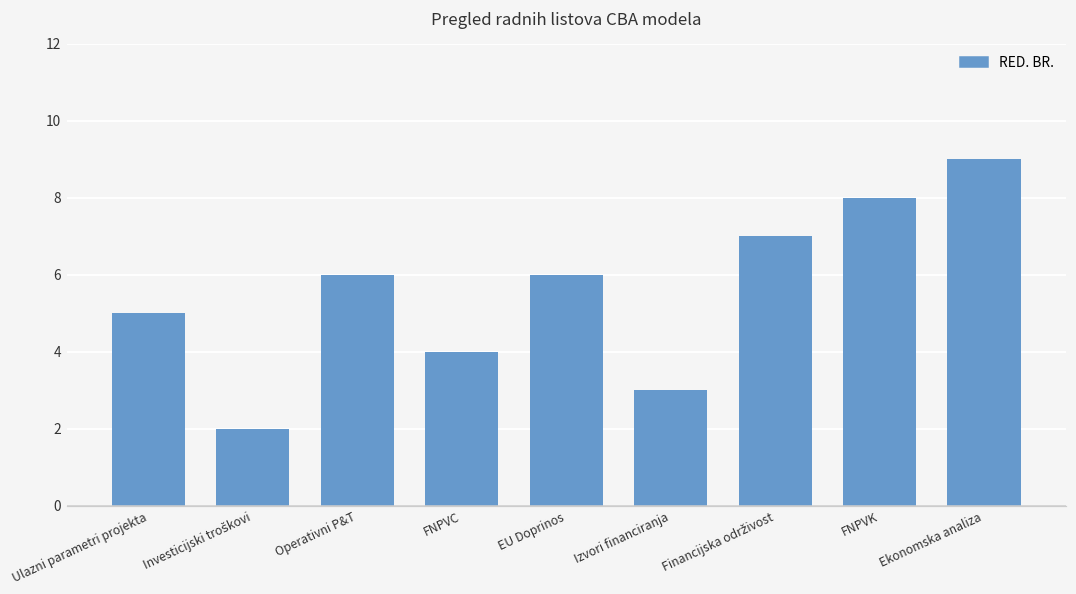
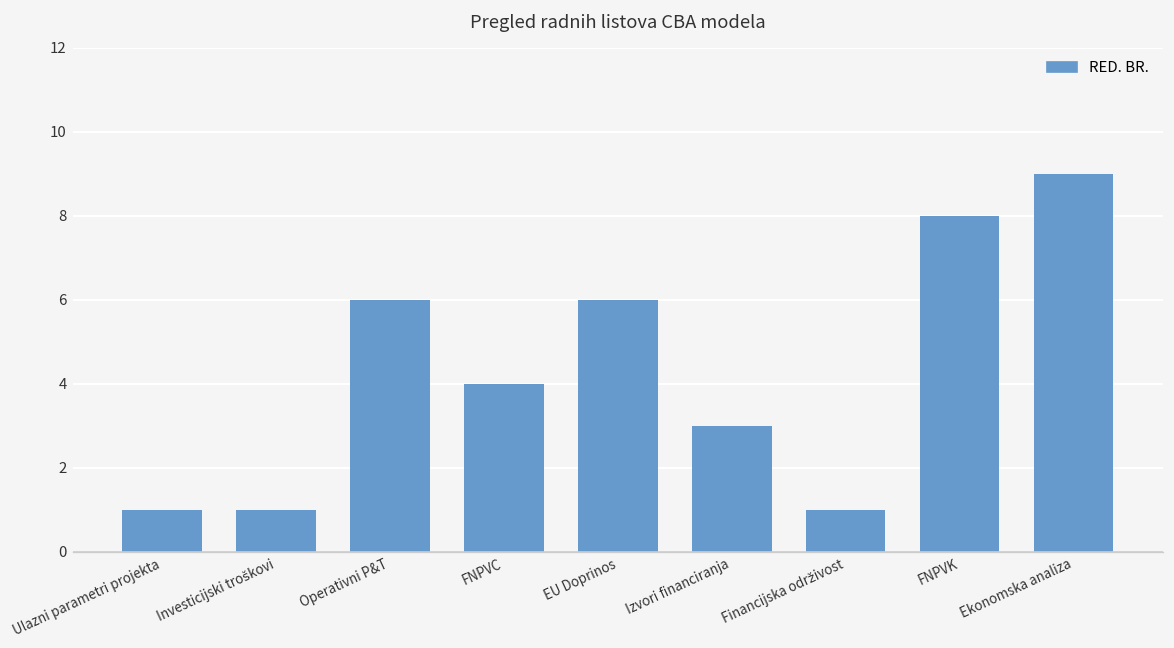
  {
-   "Ulazni parametri projekta": 5,
-   "Investicijski troškovi": 2,
+   "Ulazni parametri projekta": 1,
+   "Investicijski troškovi": 1,
    "Operativni P&T": 6,
    "FNPVC": 4,
    "EU Doprinos": 6,
    "Izvori financiranja": 3,
-   "Financijska održivost": 7,
+   "Financijska održivost": 1,
    "FNPVK": 8,
    "Ekonomska analiza": 9
  }
